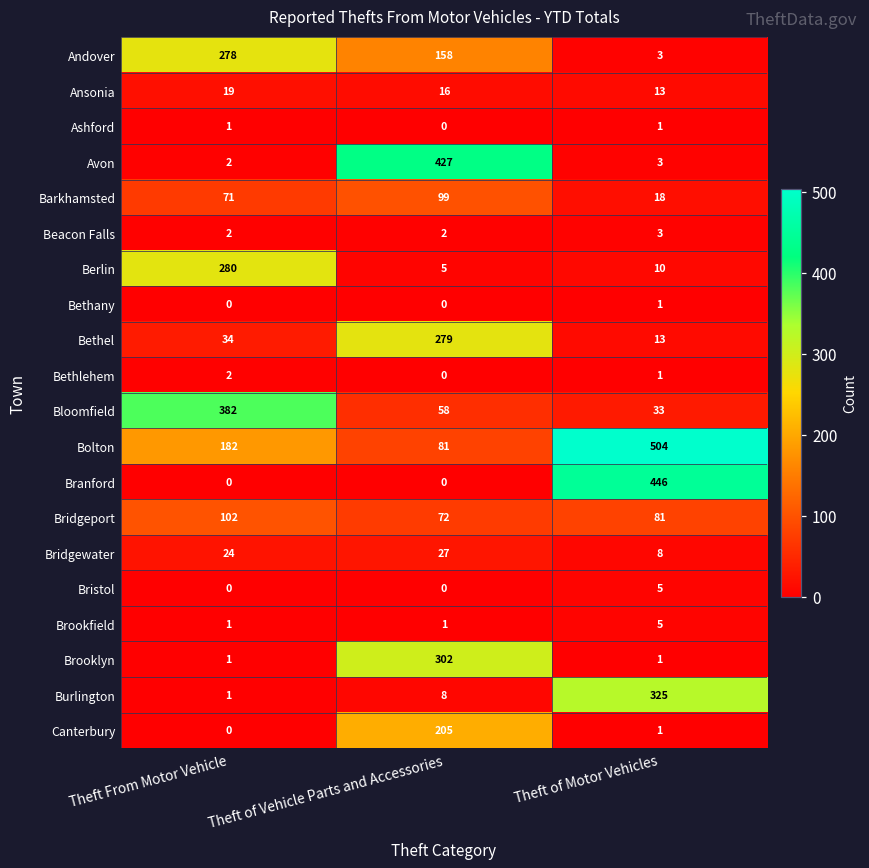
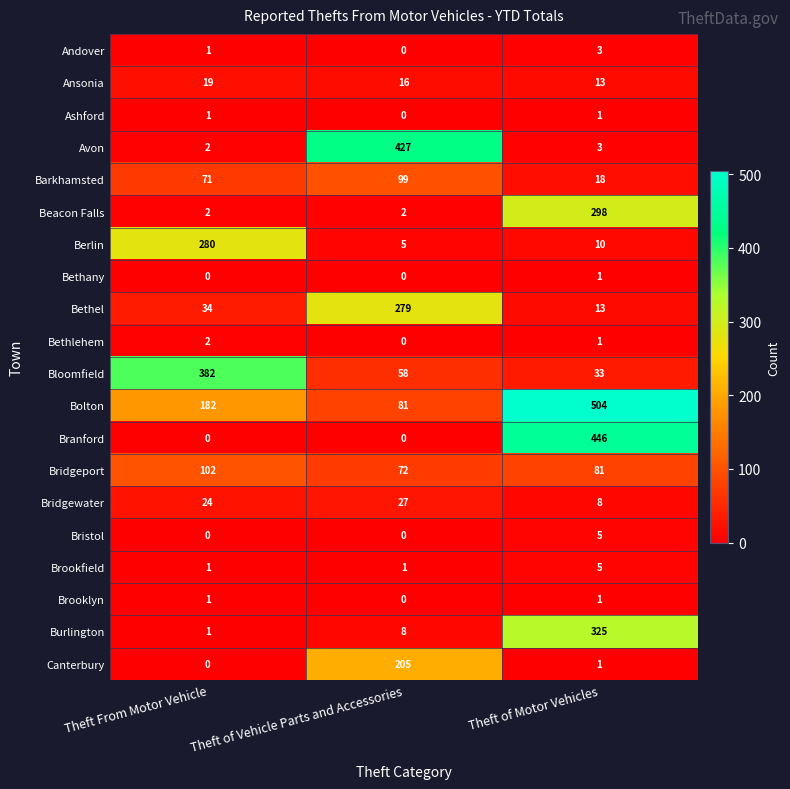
  {
    "Andover": {
-     "Theft From Motor Vehicle": 278,
-     "Theft of Vehicle Parts and Accessories": 158,
+     "Theft From Motor Vehicle": 1,
+     "Theft of Vehicle Parts and Accessories": 0,
      "Theft of Motor Vehicles": 3
    },
    "Ansonia": {
      "Theft From Motor Vehicle": 19,
      "Theft of Vehicle Parts and Accessories": 16,
      "Theft of Motor Vehicles": 13
    },
    "Ashford": {
      "Theft From Motor Vehicle": 1,
      "Theft of Vehicle Parts and Accessories": 0,
      "Theft of Motor Vehicles": 1
    },
    "Avon": {
      "Theft From Motor Vehicle": 2,
      "Theft of Vehicle Parts and Accessories": 427,
      "Theft of Motor Vehicles": 3
    },
    "Barkhamsted": {
      "Theft From Motor Vehicle": 71,
      "Theft of Vehicle Parts and Accessories": 99,
      "Theft of Motor Vehicles": 18
    },
    "Beacon Falls": {
      "Theft From Motor Vehicle": 2,
      "Theft of Vehicle Parts and Accessories": 2,
-     "Theft of Motor Vehicles": 3
+     "Theft of Motor Vehicles": 298
    },
    "Berlin": {
      "Theft From Motor Vehicle": 280,
      "Theft of Vehicle Parts and Accessories": 5,
      "Theft of Motor Vehicles": 10
    },
    "Bethany": {
      "Theft From Motor Vehicle": 0,
      "Theft of Vehicle Parts and Accessories": 0,
      "Theft of Motor Vehicles": 1
    },
    "Bethel": {
      "Theft From Motor Vehicle": 34,
      "Theft of Vehicle Parts and Accessories": 279,
      "Theft of Motor Vehicles": 13
    },
    "Bethlehem": {
      "Theft From Motor Vehicle": 2,
      "Theft of Vehicle Parts and Accessories": 0,
      "Theft of Motor Vehicles": 1
    },
    "Bloomfield": {
      "Theft From Motor Vehicle": 382,
      "Theft of Vehicle Parts and Accessories": 58,
      "Theft of Motor Vehicles": 33
    },
    "Bolton": {
      "Theft From Motor Vehicle": 182,
      "Theft of Vehicle Parts and Accessories": 81,
      "Theft of Motor Vehicles": 504
    },
    "Branford": {
      "Theft From Motor Vehicle": 0,
      "Theft of Vehicle Parts and Accessories": 0,
      "Theft of Motor Vehicles": 446
    },
    "Bridgeport": {
      "Theft From Motor Vehicle": 102,
      "Theft of Vehicle Parts and Accessories": 72,
      "Theft of Motor Vehicles": 81
    },
    "Bridgewater": {
      "Theft From Motor Vehicle": 24,
      "Theft of Vehicle Parts and Accessories": 27,
      "Theft of Motor Vehicles": 8
    },
    "Bristol": {
      "Theft From Motor Vehicle": 0,
      "Theft of Vehicle Parts and Accessories": 0,
      "Theft of Motor Vehicles": 5
    },
    "Brookfield": {
      "Theft From Motor Vehicle": 1,
      "Theft of Vehicle Parts and Accessories": 1,
      "Theft of Motor Vehicles": 5
    },
    "Brooklyn": {
      "Theft From Motor Vehicle": 1,
-     "Theft of Vehicle Parts and Accessories": 302,
+     "Theft of Vehicle Parts and Accessories": 0,
      "Theft of Motor Vehicles": 1
    },
    "Burlington": {
      "Theft From Motor Vehicle": 1,
      "Theft of Vehicle Parts and Accessories": 8,
      "Theft of Motor Vehicles": 325
    },
    "Canterbury": {
      "Theft From Motor Vehicle": 0,
      "Theft of Vehicle Parts and Accessories": 205,
      "Theft of Motor Vehicles": 1
    }
  }
